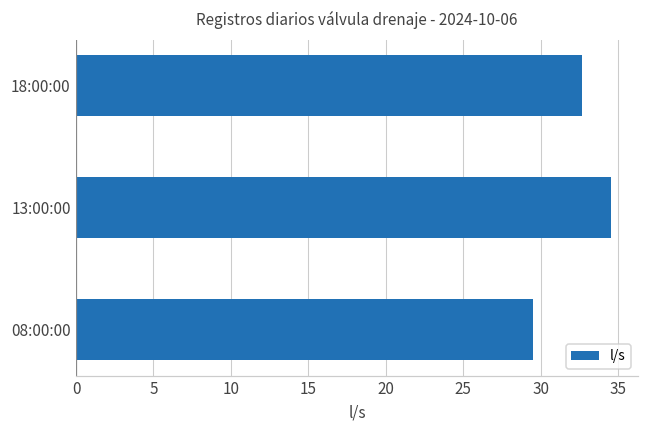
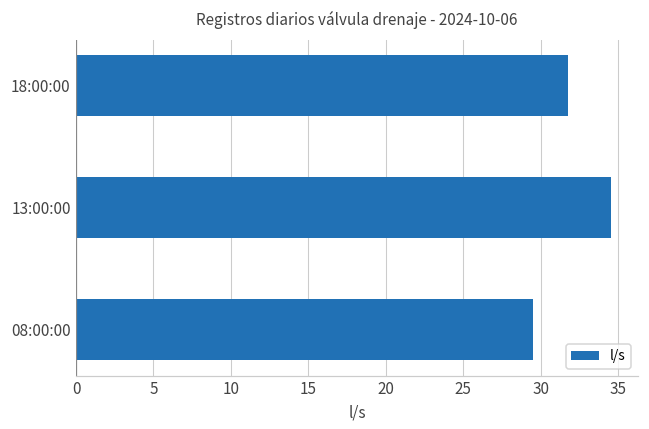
  {
-   "18:00:00": 32.7,
+   "18:00:00": 31.8,
    "13:00:00": 34.6,
    "08:00:00": 29.5
  }
